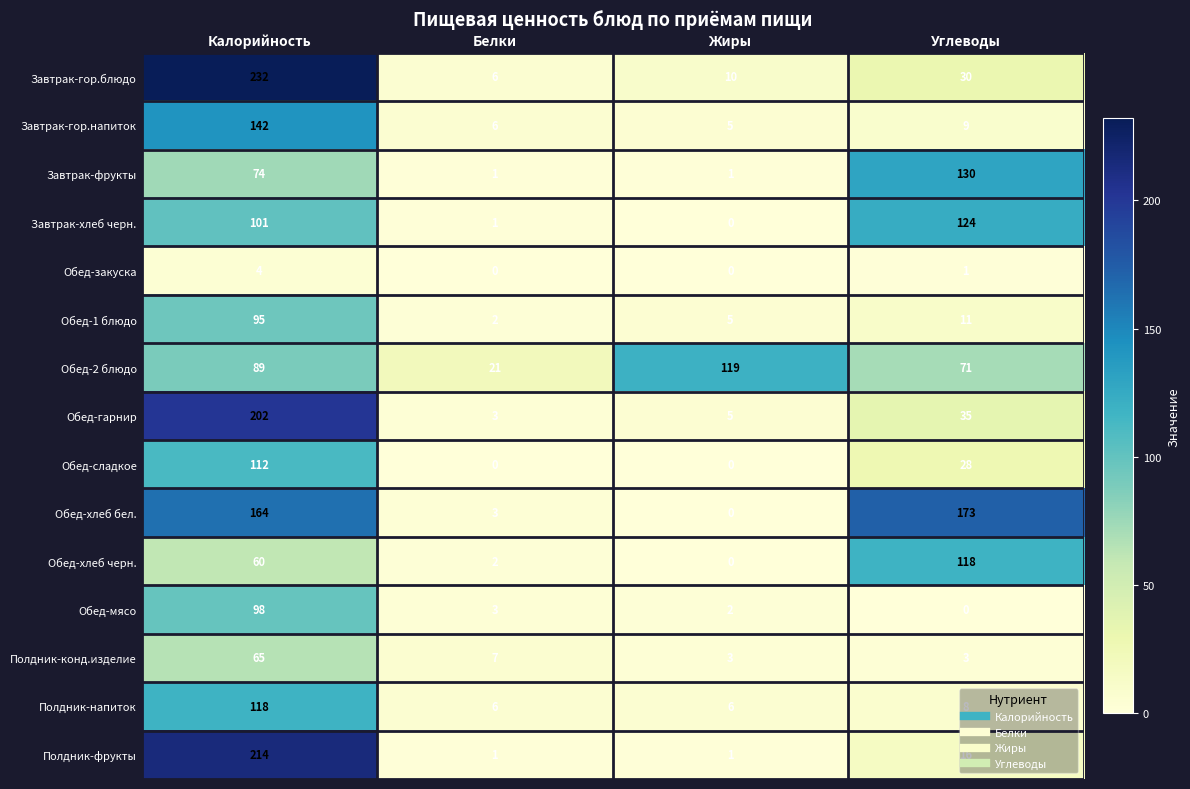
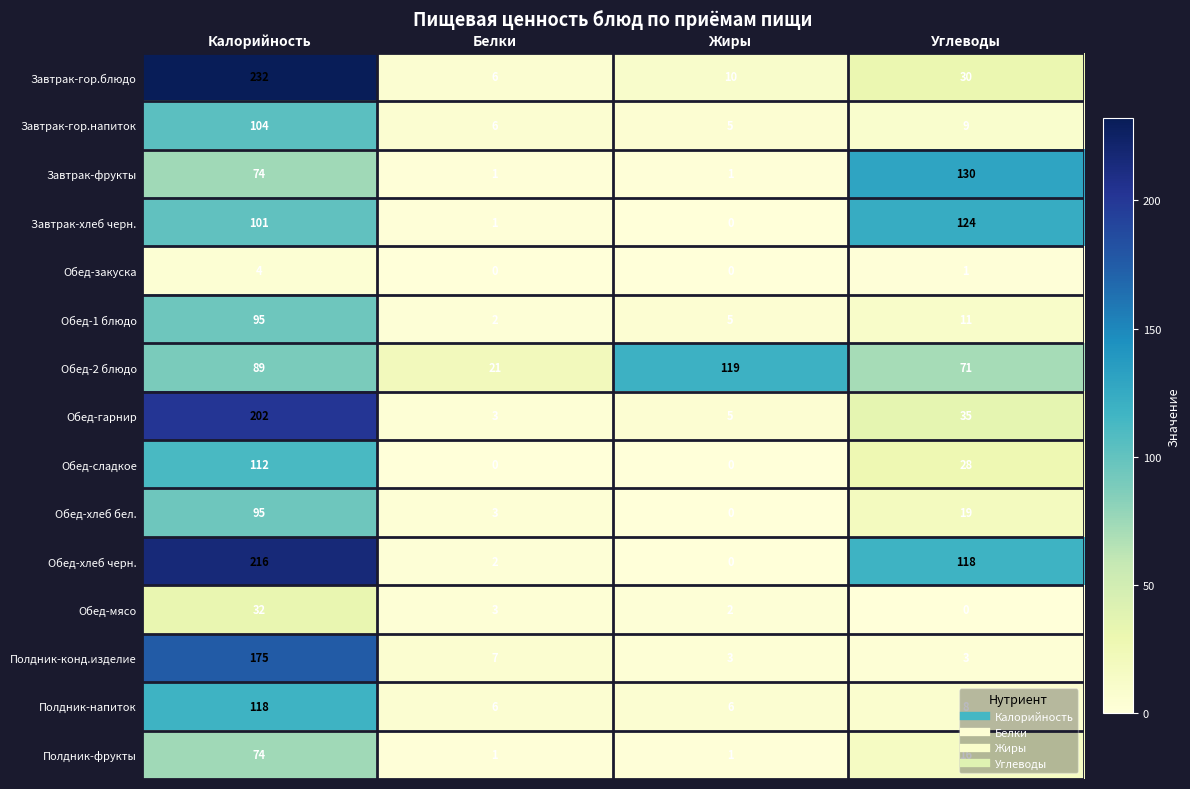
  {
    "Завтрак-гор.блюдо": {
      "Калорийность": 232,
      "Жиры": 10,
      "Углеводы": 30
    },
    "Завтрак-гор.напиток": {
-     "Калорийность": 142,
+     "Калорийность": 104,
      "Углеводы": 9
    },
    "Завтрак-фрукты": {
      "Калорийность": 74,
      "Углеводы": 130
    },
    "Завтрак-хлеб черн.": {
      "Калорийность": 101,
      "Углеводы": 124
    },
    "Обед-1 блюдо": {
      "Калорийность": 95,
      "Углеводы": 11
    },
    "Обед-2 блюдо": {
      "Калорийность": 89,
      "Белки": 21,
      "Жиры": 119,
      "Углеводы": 71
    },
    "Обед-гарнир": {
      "Калорийность": 202,
      "Углеводы": 35
    },
    "Обед-сладкое": {
      "Калорийность": 112,
      "Углеводы": 28
    },
    "Обед-хлеб бел.": {
-     "Калорийность": 164,
-     "Углеводы": 173
+     "Калорийность": 95,
+     "Углеводы": 19
    },
    "Обед-хлеб черн.": {
-     "Калорийность": 60,
+     "Калорийность": 216,
      "Углеводы": 118
    },
    "Обед-мясо": {
-     "Калорийность": 98
+     "Калорийность": 32
    },
    "Полдник-конд.изделие": {
-     "Калорийность": 65
+     "Калорийность": 175
    },
    "Полдник-напиток": {
      "Калорийность": 118
    },
    "Полдник-фрукты": {
-     "Калорийность": 214
+     "Калорийность": 74
    }
  }
